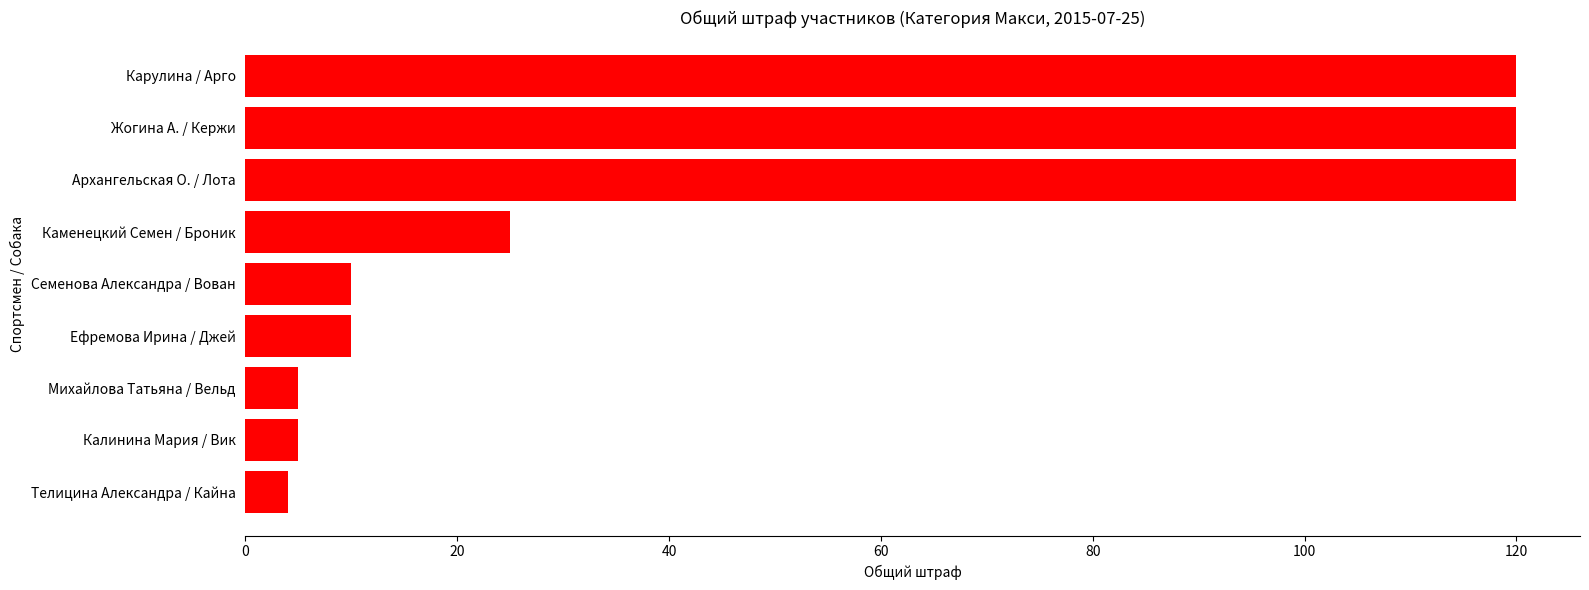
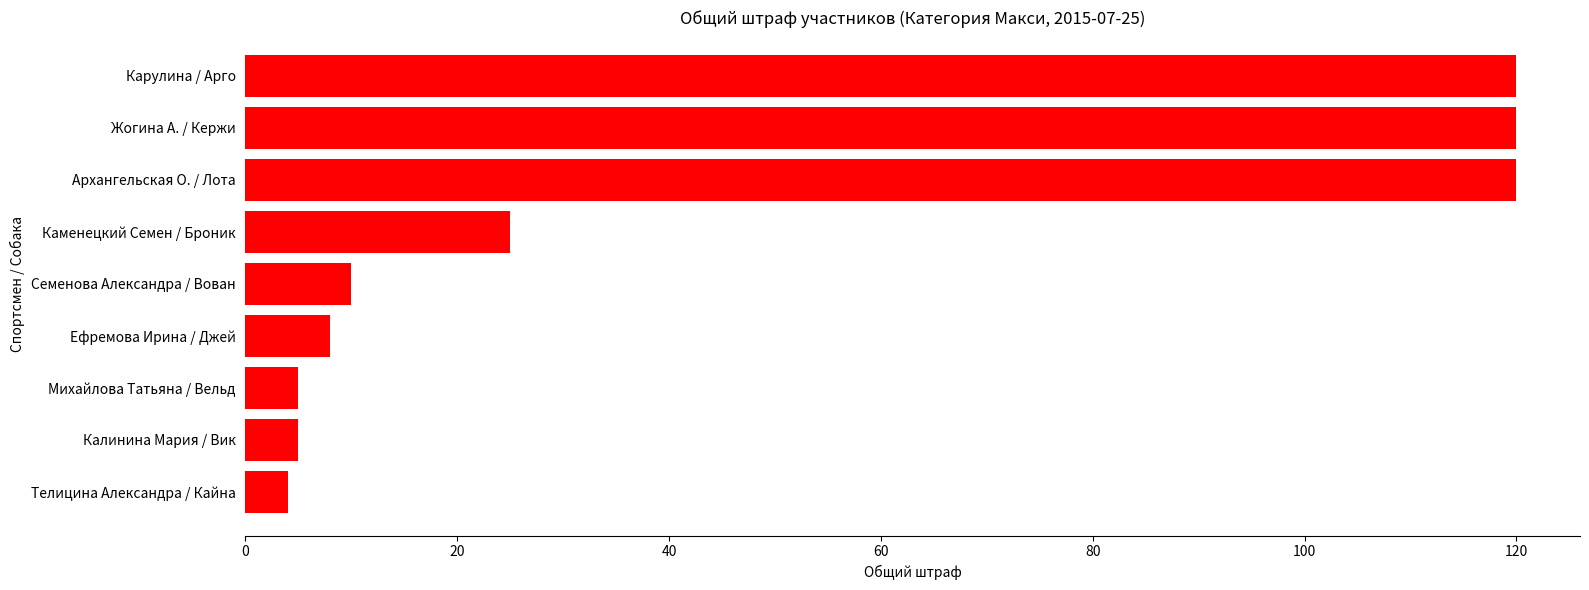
  {
    "Карулина / Арго": 120,
    "Жогина А. / Кержи": 120,
    "Архангельская О. / Лота": 120,
    "Каменецкий Семен / Броник": 25,
    "Семенова Александра / Вован": 10,
-   "Ефремова Ирина / Джей": 10,
+   "Ефремова Ирина / Джей": 8,
    "Михайлова Татьяна / Вельд": 5,
    "Калинина Мария / Вик": 5,
    "Телицина Александра / Кайна": 4
  }
